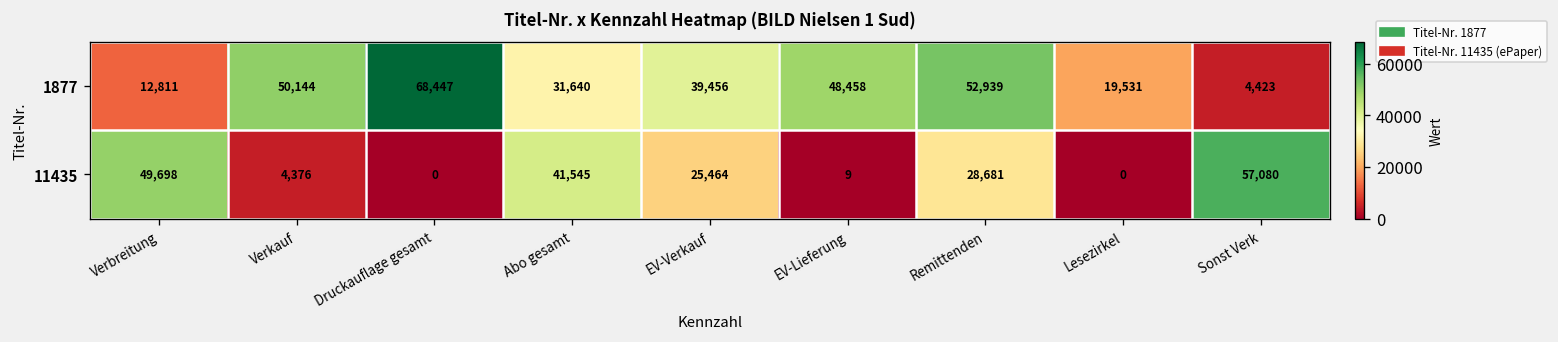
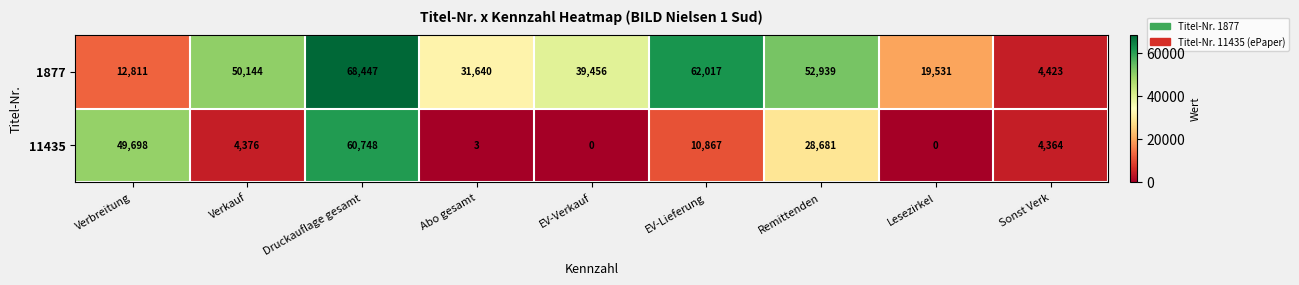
  {
    "1877": {
      "Verbreitung": "12,811",
      "Verkauf": "50,144",
      "Druckauflage gesamt": "68,447",
      "Abo gesamt": "31,640",
      "EV-Verkauf": "39,456",
-     "EV-Lieferung": "48,458",
+     "EV-Lieferung": "62,017",
      "Remittenden": "52,939",
      "Lesezirkel": "19,531",
      "Sonst Verk": "4,423"
    },
    "11435": {
      "Verbreitung": "49,698",
      "Verkauf": "4,376",
-     "Druckauflage gesamt": "0",
-     "Abo gesamt": "41,545",
-     "EV-Verkauf": "25,464",
-     "EV-Lieferung": "9",
+     "Druckauflage gesamt": "60,748",
+     "Abo gesamt": "3",
+     "EV-Verkauf": "0",
+     "EV-Lieferung": "10,867",
      "Remittenden": "28,681",
      "Lesezirkel": "0",
-     "Sonst Verk": "57,080"
+     "Sonst Verk": "4,364"
    }
  }
